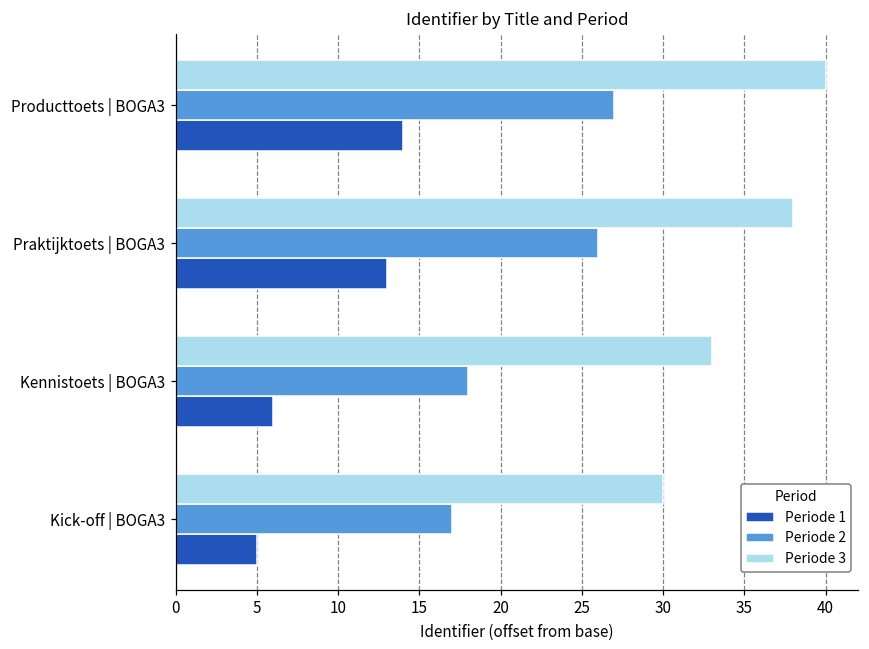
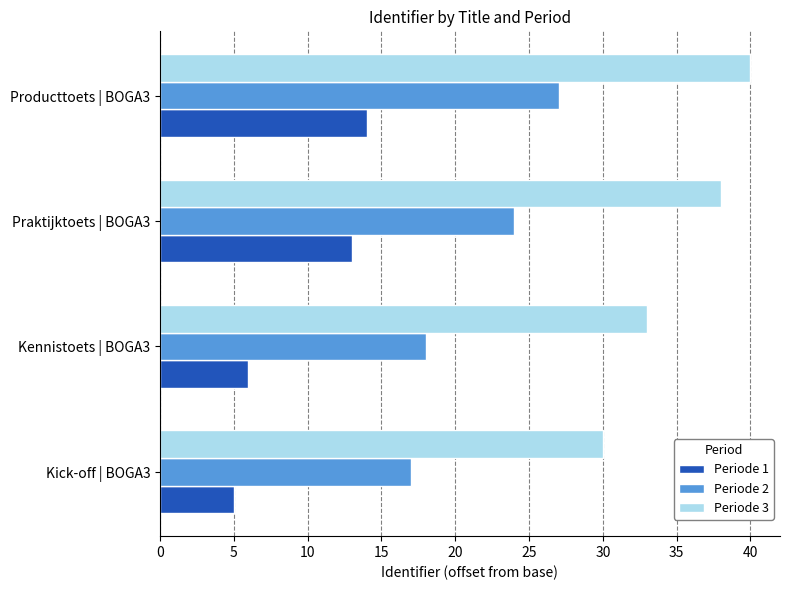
  {
    "Periode 1": {
      "Producttoets | BOGA3": 14.0,
      "Praktijktoets | BOGA3": 13.0,
      "Kennistoets | BOGA3": 6.0,
      "Kick-off | BOGA3": 5.0
    },
    "Periode 2": {
      "Producttoets | BOGA3": 27.0,
-     "Praktijktoets | BOGA3": 26.0,
+     "Praktijktoets | BOGA3": 24.0,
      "Kennistoets | BOGA3": 18.0,
      "Kick-off | BOGA3": 17.0
    },
    "Periode 3": {
      "Producttoets | BOGA3": 40.0,
      "Praktijktoets | BOGA3": 38.0,
      "Kennistoets | BOGA3": 33.0,
      "Kick-off | BOGA3": 30.0
    }
  }
